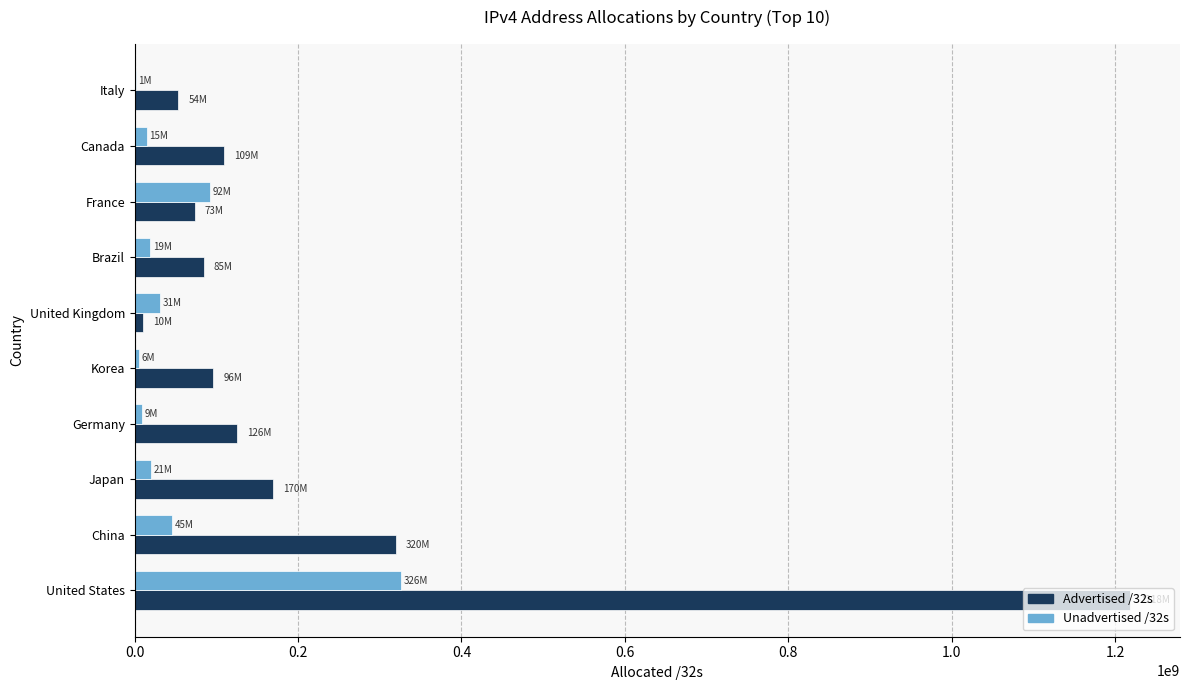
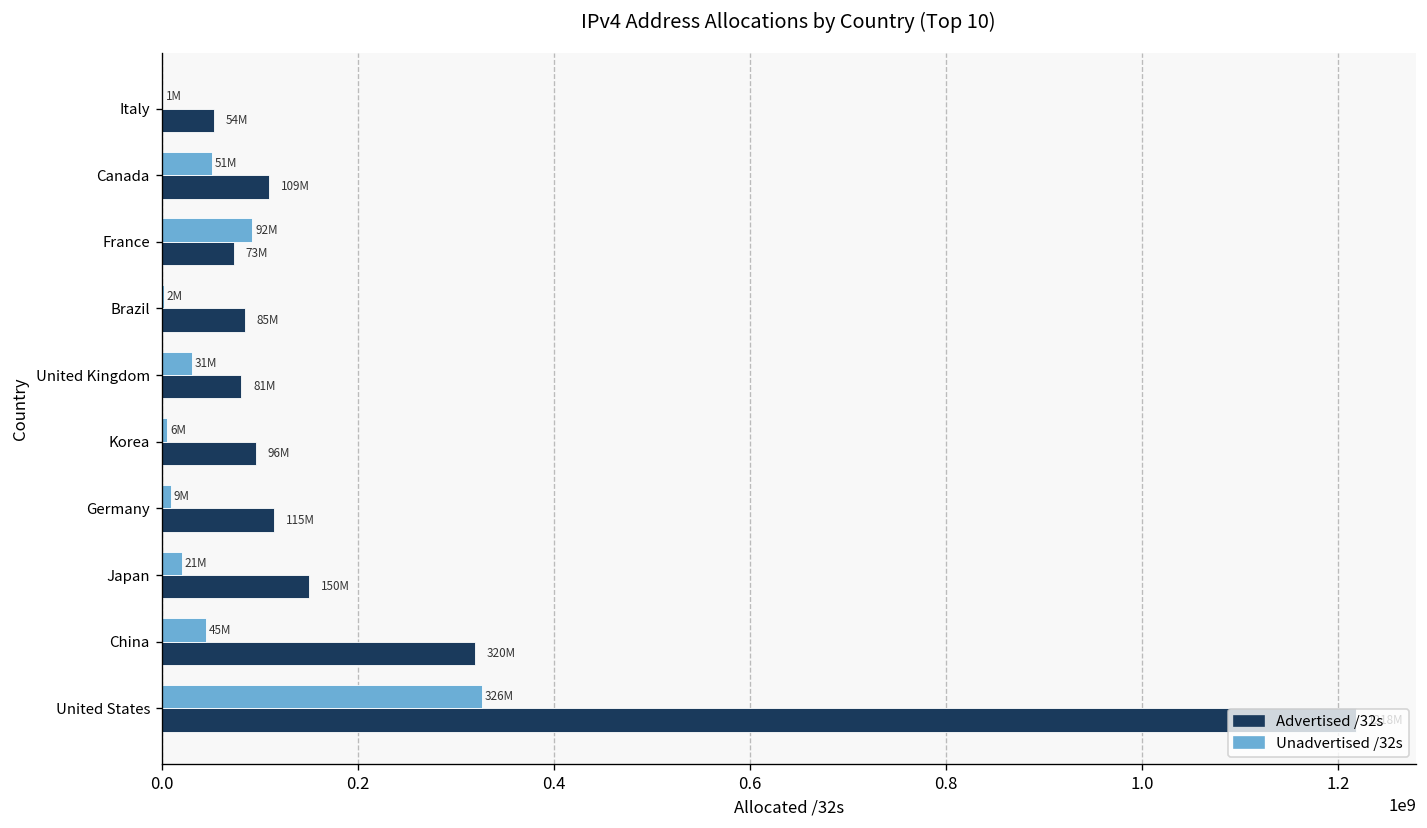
  {
    "Advertised /32s": {
      "Italy": "54M",
      "Canada": "109M",
      "France": "73M",
      "Brazil": "85M",
-     "United Kingdom": "10M",
+     "United Kingdom": "81M",
      "Korea": "96M",
-     "Germany": "126M",
-     "Japan": "170M",
+     "Germany": "115M",
+     "Japan": "150M",
      "China": "320M"
    },
    "Unadvertised /32s": {
      "Italy": "1M",
-     "Canada": "15M",
+     "Canada": "51M",
      "France": "92M",
-     "Brazil": "19M",
+     "Brazil": "2M",
      "United Kingdom": "31M",
      "Korea": "6M",
      "Germany": "9M",
      "Japan": "21M",
      "China": "45M",
      "United States": "326M"
    }
  }
